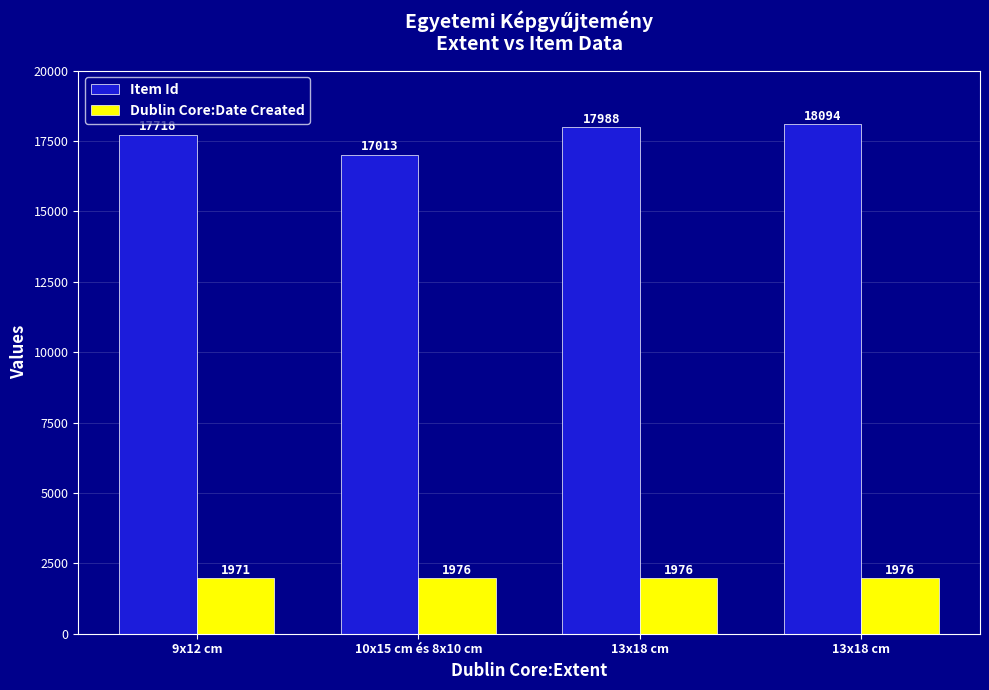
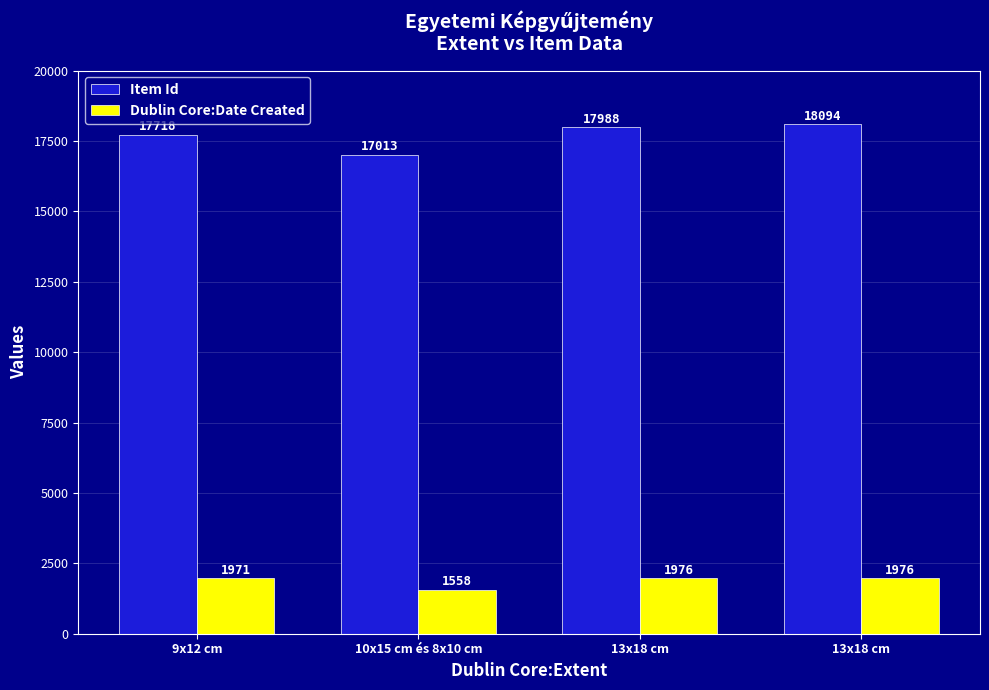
  {
    "Item Id": {
      "10x15 cm és 8x10 cm": 17013
    },
    "Dublin Core:Date Created": {
      "9x12 cm": 1971,
-     "10x15 cm és 8x10 cm": 1976
+     "10x15 cm és 8x10 cm": 1558
    }
  }
